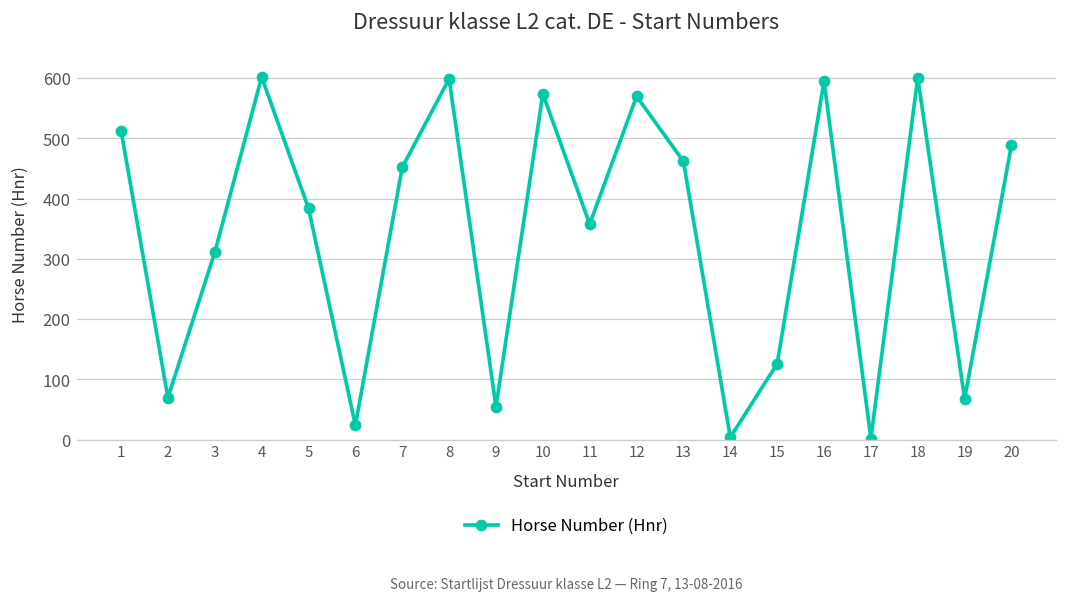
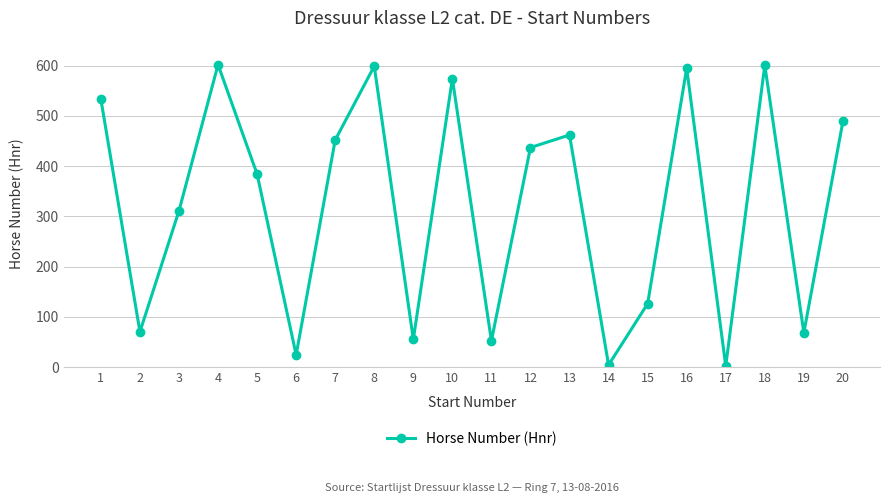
  {
-   "1": 510,
+   "1": 530,
    "2": 70,
    "3": 310,
    "4": 600,
    "5": 380,
    "6": 20,
    "7": 450,
    "8": 600,
    "9": 60,
    "10": 570,
-   "11": 360,
-   "12": 570,
+   "11": 50,
+   "12": 440,
    "13": 460,
    "14": 0,
    "15": 130,
    "16": 600,
    "17": 0,
    "18": 600,
    "19": 70,
    "20": 490
  }
